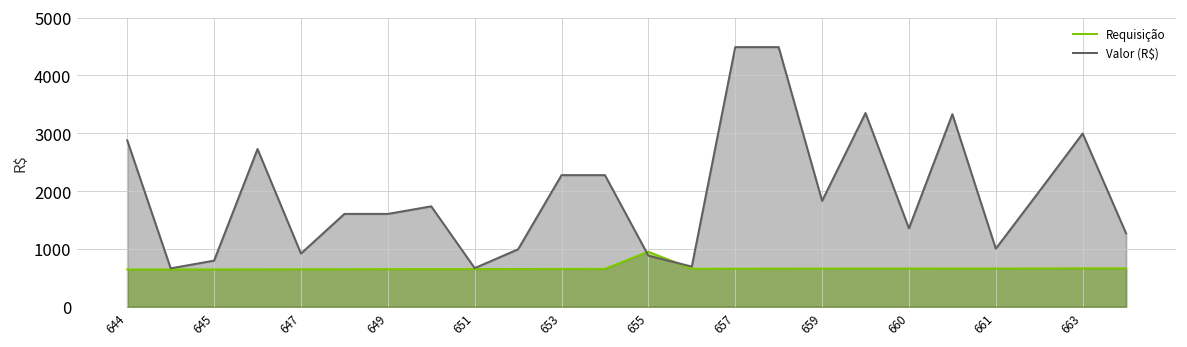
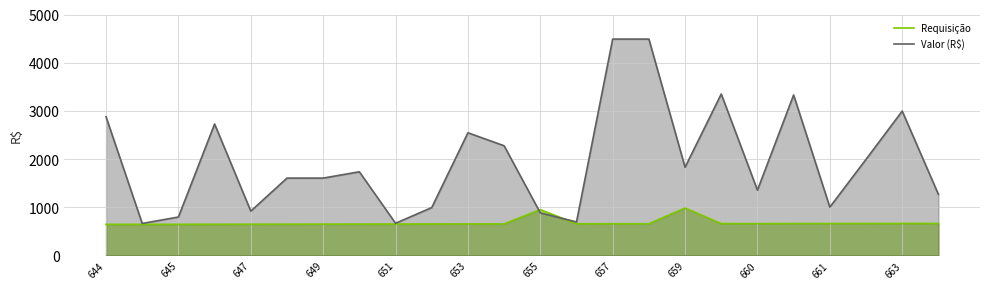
  {
    "Requisição": {
      "644": 600,
      "647": 600,
      "649": 600,
      "653": 700,
      "655": 1000,
      "657": 700,
-     "659": 700
+     "659": 1000
    },
    "Valor (R$)": {
      "644": 2900,
      "647": 900,
      "649": 1600,
-     "653": 2300,
+     "653": 2500,
      "655": 900,
      "657": 4500,
      "659": 1800
    }
  }
